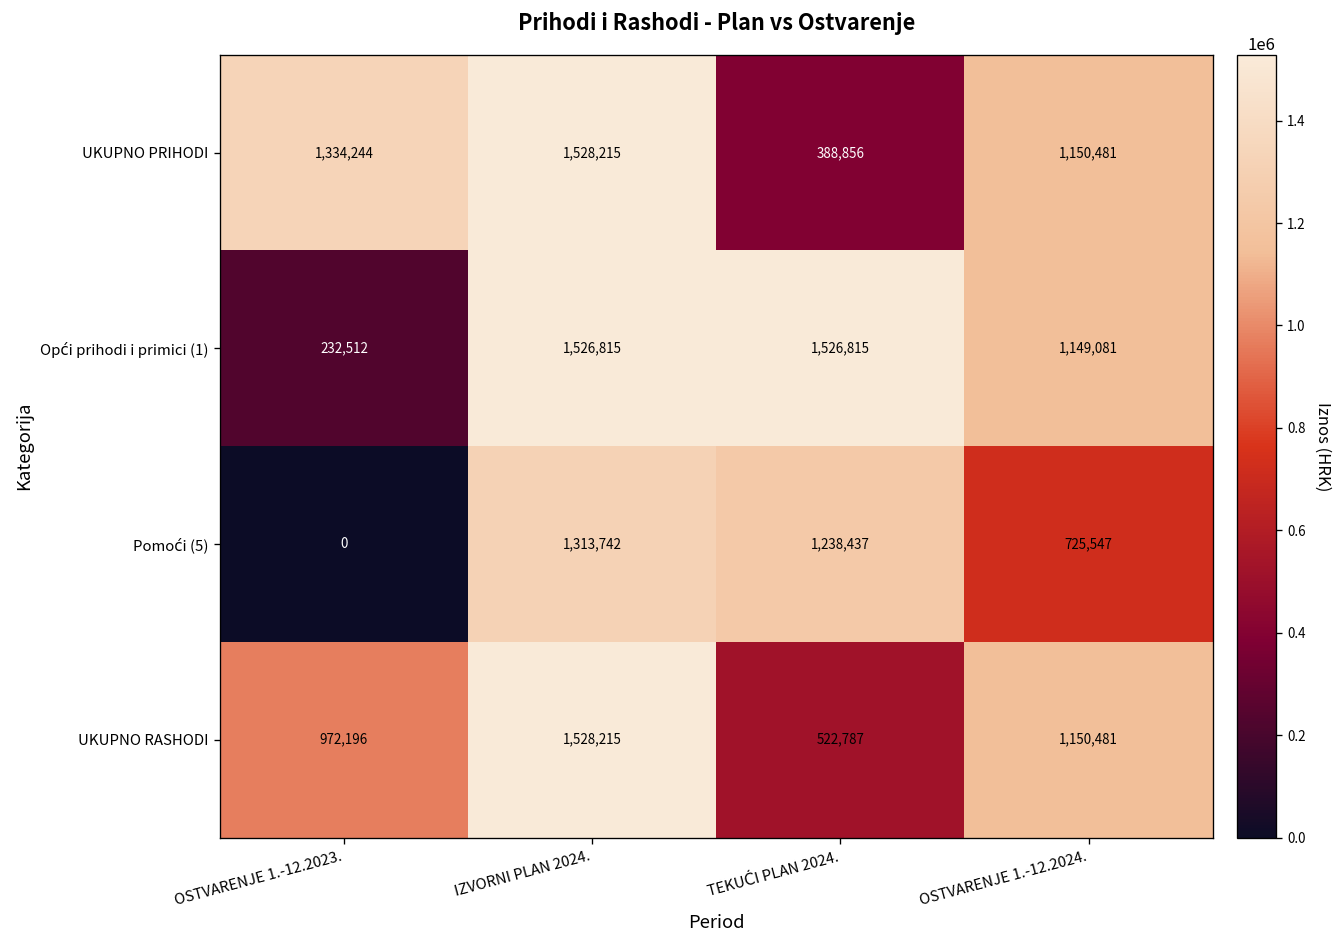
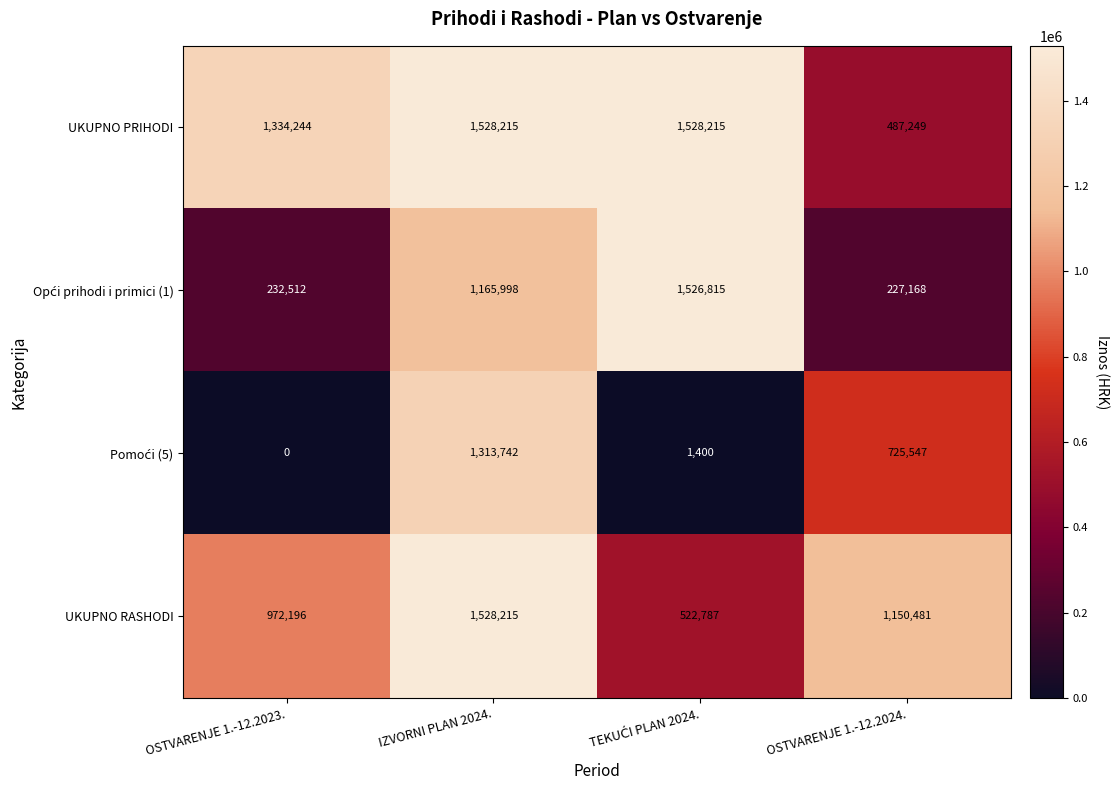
  {
    "UKUPNO PRIHODI": {
      "OSTVARENJE 1.-12.2023.": "1,334,244",
      "IZVORNI PLAN 2024.": "1,528,215",
-     "TEKUĆI PLAN 2024.": "388,856",
-     "OSTVARENJE 1.-12.2024.": "1,150,481"
+     "TEKUĆI PLAN 2024.": "1,528,215",
+     "OSTVARENJE 1.-12.2024.": "487,249"
    },
    "Opći prihodi i primici (1)": {
      "OSTVARENJE 1.-12.2023.": "232,512",
-     "IZVORNI PLAN 2024.": "1,526,815",
+     "IZVORNI PLAN 2024.": "1,165,998",
      "TEKUĆI PLAN 2024.": "1,526,815",
-     "OSTVARENJE 1.-12.2024.": "1,149,081"
+     "OSTVARENJE 1.-12.2024.": "227,168"
    },
    "Pomoći (5)": {
      "OSTVARENJE 1.-12.2023.": "0",
      "IZVORNI PLAN 2024.": "1,313,742",
-     "TEKUĆI PLAN 2024.": "1,238,437",
+     "TEKUĆI PLAN 2024.": "1,400",
      "OSTVARENJE 1.-12.2024.": "725,547"
    },
    "UKUPNO RASHODI": {
      "OSTVARENJE 1.-12.2023.": "972,196",
      "IZVORNI PLAN 2024.": "1,528,215",
      "TEKUĆI PLAN 2024.": "522,787",
      "OSTVARENJE 1.-12.2024.": "1,150,481"
    }
  }
